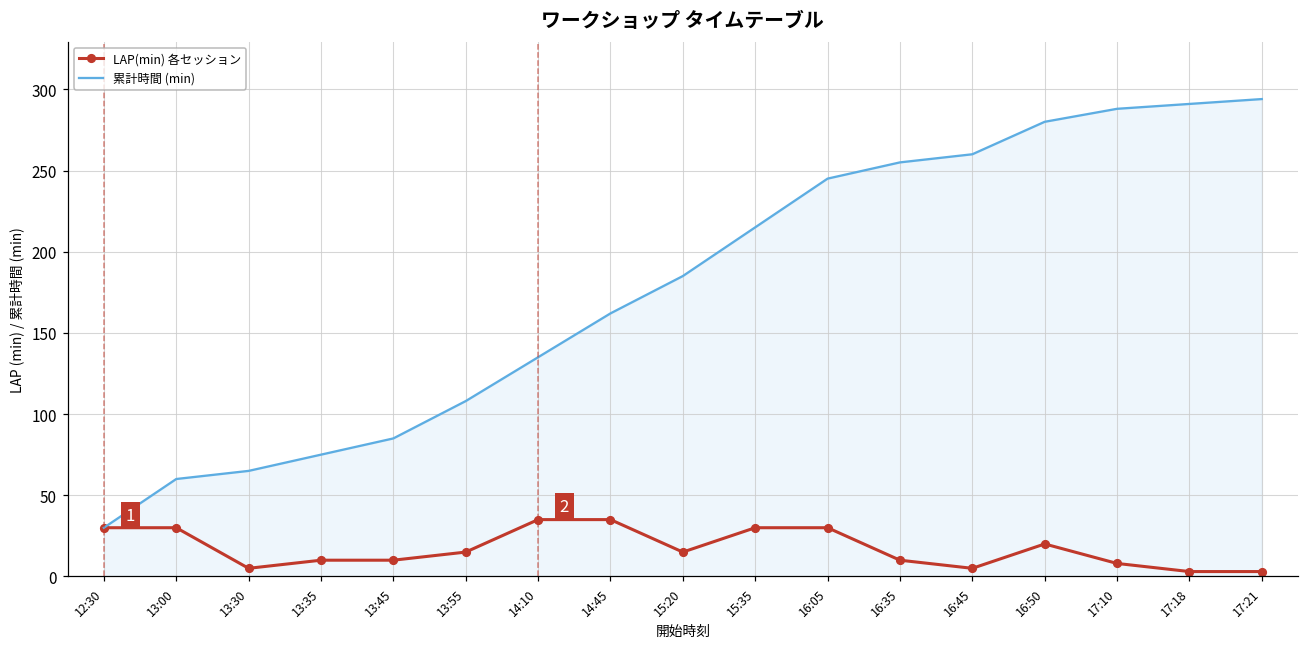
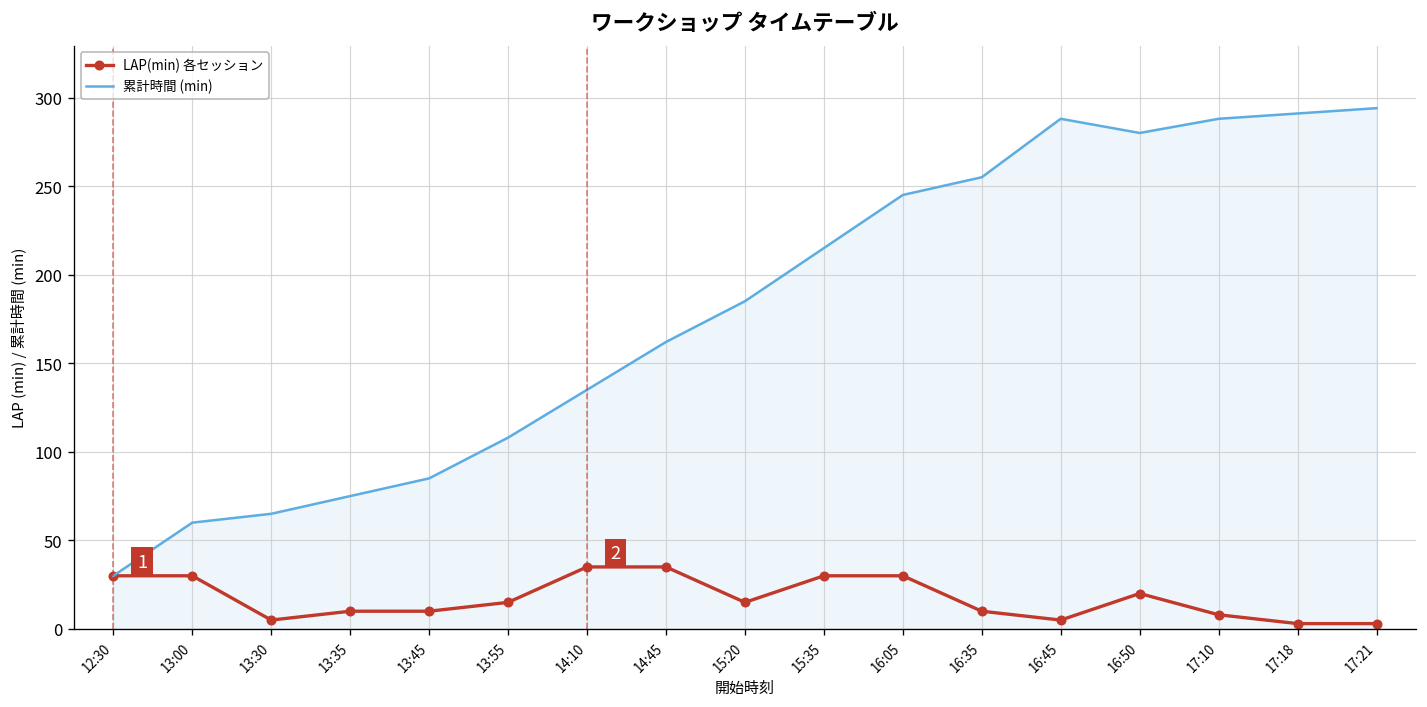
  {
    "LAP(min) 各セッション": {
      "13:00": 30,
      "13:30": 5,
      "13:35": 10,
      "13:45": 10,
      "13:55": 15,
      "14:45": 35,
      "15:20": 15,
      "15:35": 30,
      "16:05": 30,
      "16:35": 10,
      "16:45": 5,
      "16:50": 20,
      "17:10": 8,
      "17:18": 3,
      "17:21": 3
    },
    "累計時間 (min)": {
      "13:00": 60,
      "13:30": 65,
      "13:35": 75,
      "13:45": 85,
      "13:55": 108,
      "14:10": 135,
      "14:45": 162,
      "15:20": 185,
      "15:35": 215,
      "16:05": 245,
      "16:35": 255,
-     "16:45": 260,
+     "16:45": 288,
      "16:50": 280,
      "17:10": 288,
      "17:18": 291,
      "17:21": 294
    }
  }
